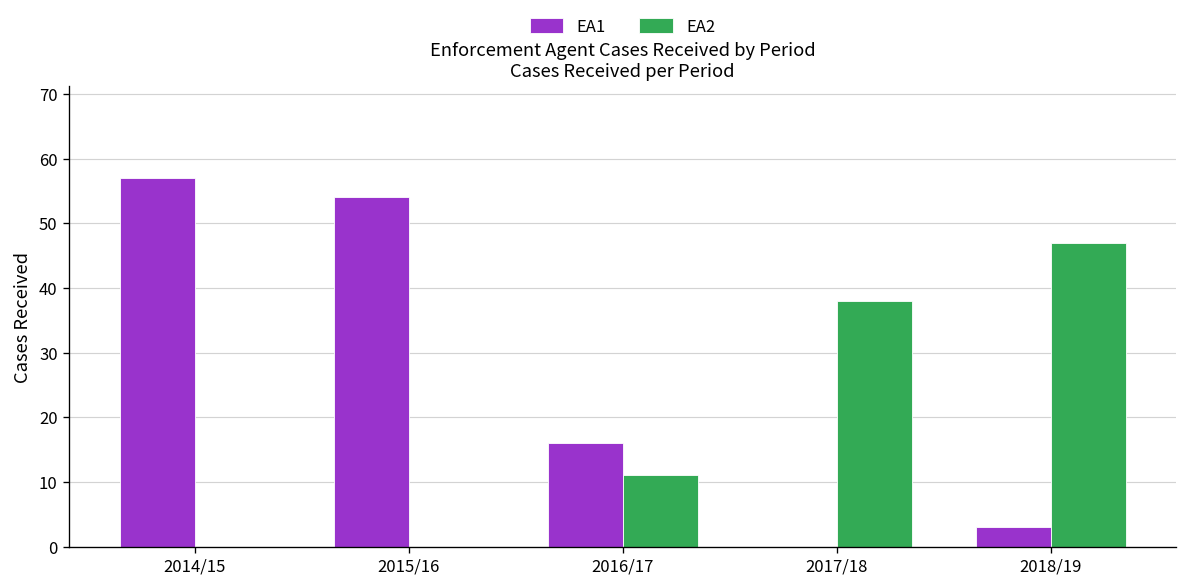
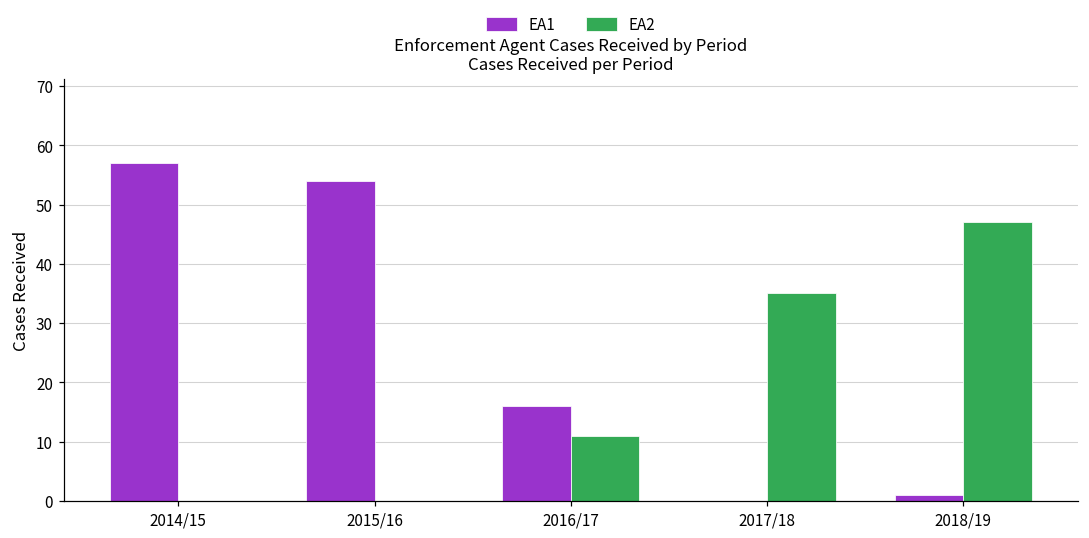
  {
    "EA1": {
      "2014/15": 57,
      "2015/16": 54,
      "2016/17": 16,
      "2017/18": 0,
-     "2018/19": 3
+     "2018/19": 1
    },
    "EA2": {
      "2014/15": 0,
      "2015/16": 0,
      "2016/17": 11,
-     "2017/18": 38,
+     "2017/18": 35,
      "2018/19": 47
    }
  }
